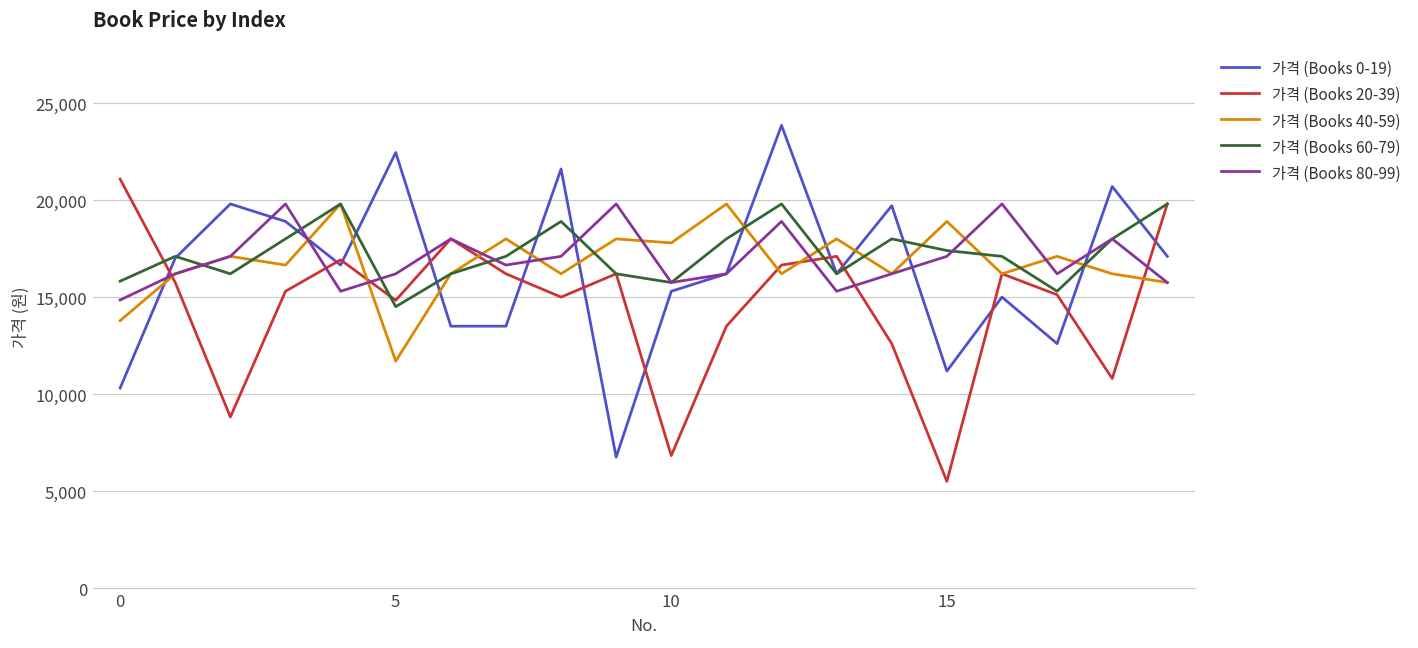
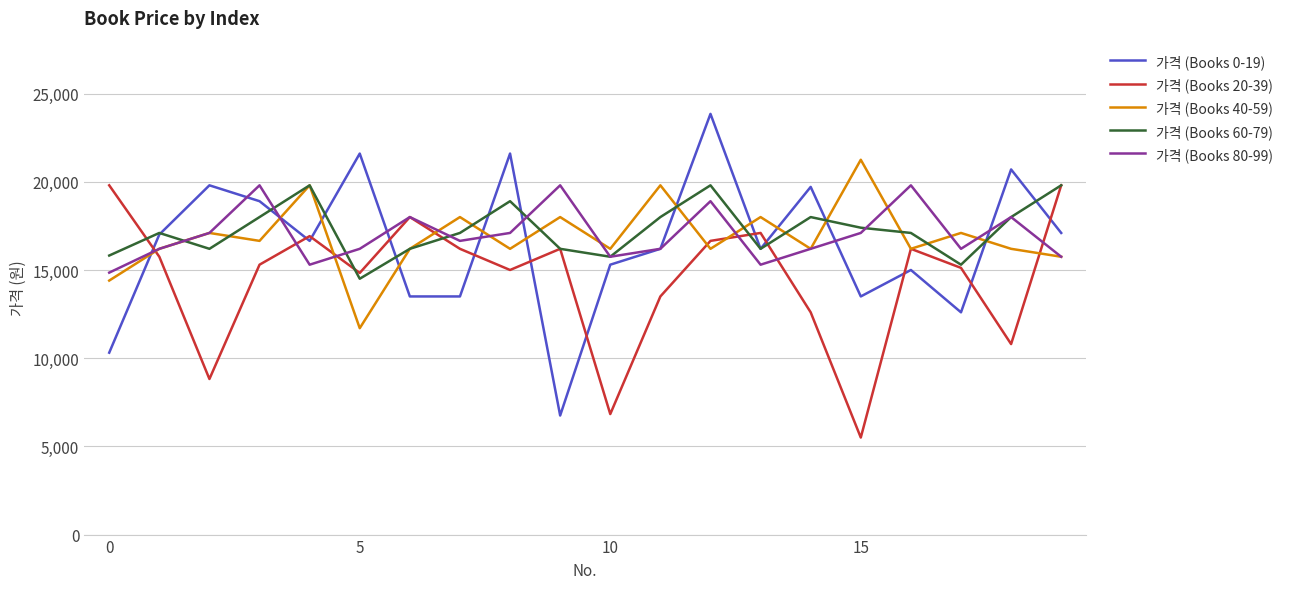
  {
    "가격 (Books 0-19)": {
      "0": "10,300",
-     "5": "22,500",
+     "5": "21,600",
      "10": "15,300",
-     "15": "11,200"
+     "15": "13,500"
    },
    "가격 (Books 20-39)": {
-     "0": "21,100",
+     "0": "19,800",
      "5": "14,800",
      "10": "6,800",
      "15": "5,500"
    },
    "가격 (Books 40-59)": {
-     "0": "13,800",
+     "0": "14,400",
      "5": "11,700",
-     "10": "17,800",
-     "15": "18,900"
+     "10": "16,200",
+     "15": "21,200"
    },
    "가격 (Books 60-79)": {
      "0": "15,800",
      "5": "14,500",
      "15": "17,400"
    },
    "가격 (Books 80-99)": {
      "0": "14,900",
      "5": "16,200",
      "15": "17,100"
    }
  }
